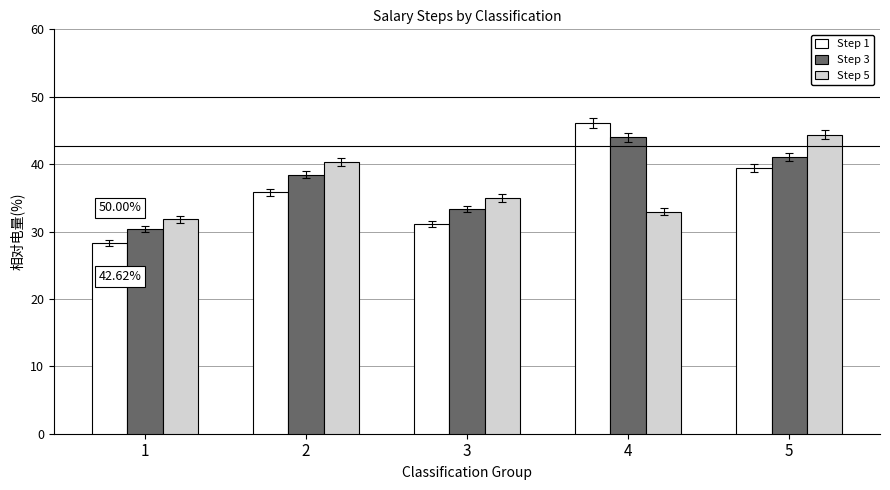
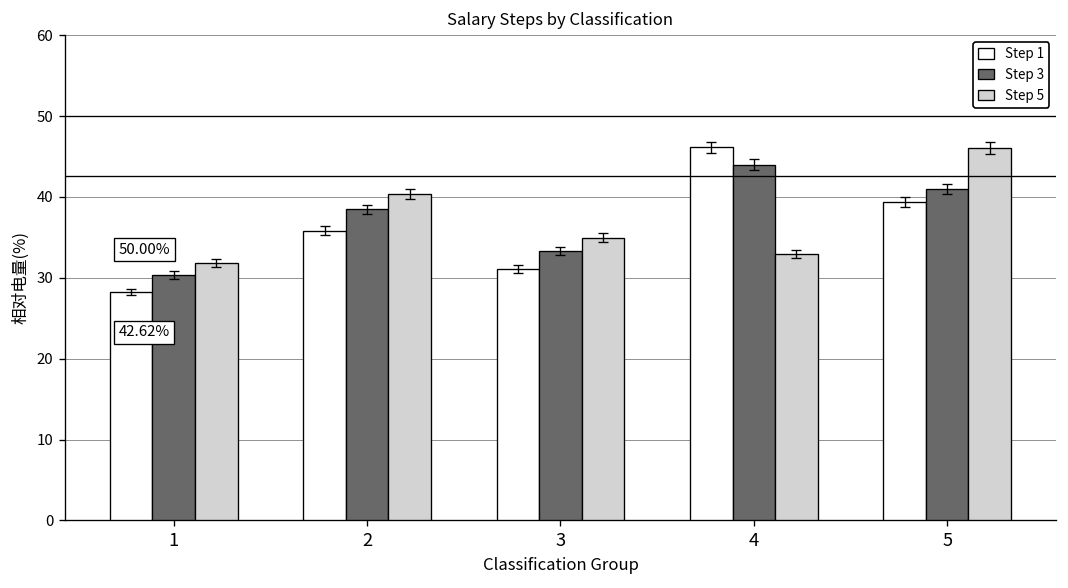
  {
    "Step 1": {
      "2": 36,
      "3": 31,
      "4": 46,
      "5": 39
    },
    "Step 3": {
      "1": 30,
      "2": 38,
      "3": 33,
      "4": 44,
      "5": 41
    },
    "Step 5": {
      "1": 32,
      "2": 40,
      "3": 35,
      "4": 33,
-     "5": 44
+     "5": 46
    }
  }
